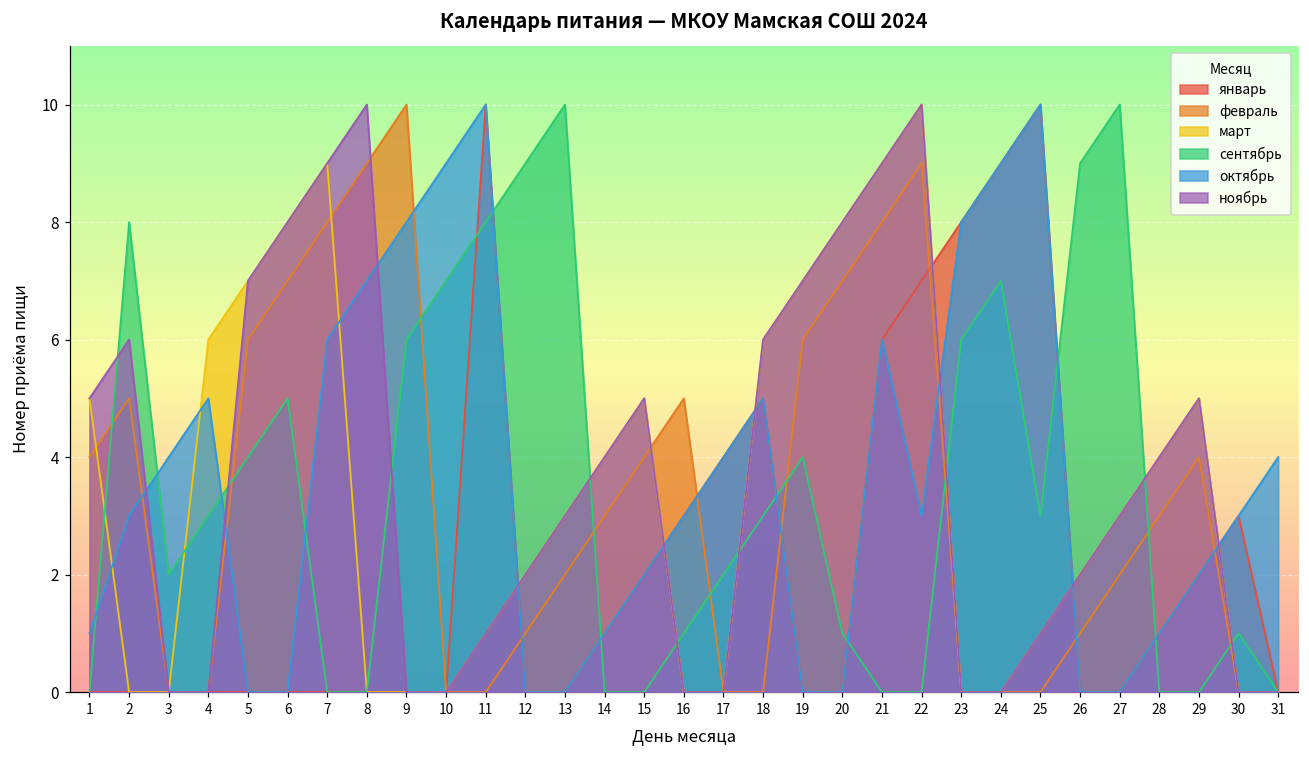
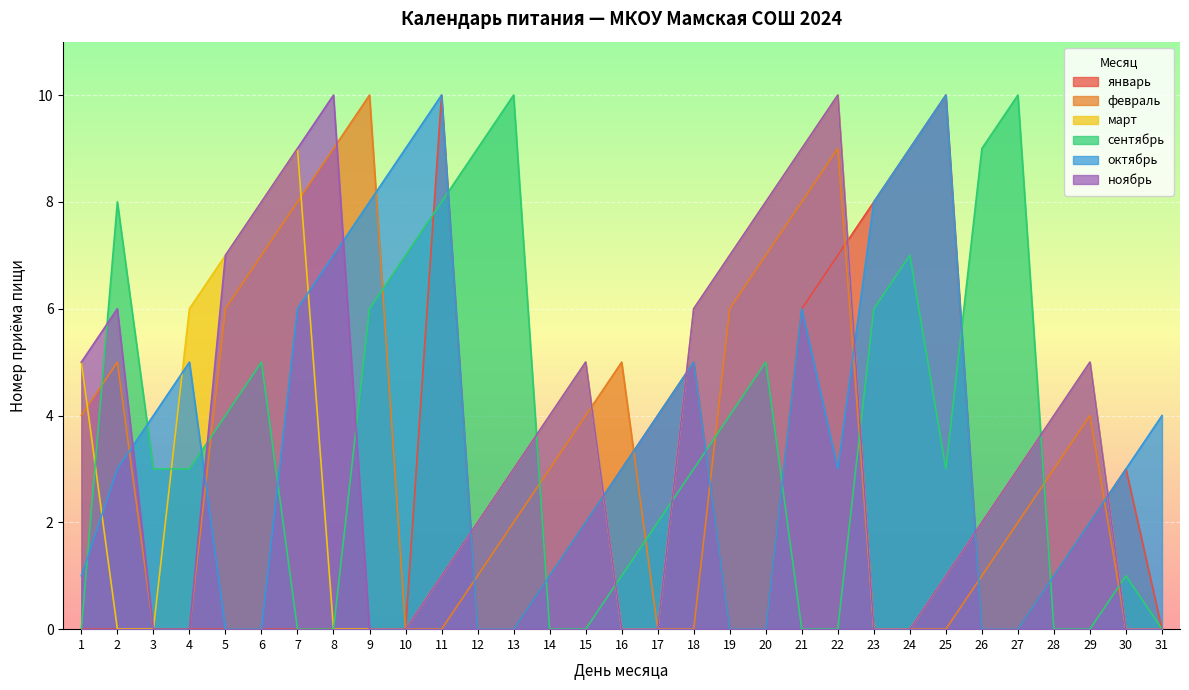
  {
    "март": {
      "4": 6
    },
    "сентябрь": {
      "2": 8,
-     "3": 2,
+     "3": 3,
      "4": 3,
      "5": 4,
      "6": 5,
      "9": 6,
      "10": 7,
      "11": 8,
      "12": 9,
      "13": 10,
      "14": 0,
      "15": 0,
      "16": 1,
      "17": 2,
      "18": 3,
      "19": 4,
-     "20": 1,
+     "20": 5,
      "21": 0,
      "22": 0,
      "23": 6,
      "24": 7,
      "25": 3,
      "26": 9,
      "27": 10,
      "28": 0,
      "29": 0,
      "30": 1
    },
    "октябрь": {
      "1": 1,
      "2": 3,
      "3": 4,
      "4": 5,
      "7": 6,
      "8": 7,
      "9": 8,
      "10": 9,
      "22": 3,
      "31": 4
    },
    "ноябрь": {
      "2": 6,
      "8": 10
    }
  }
